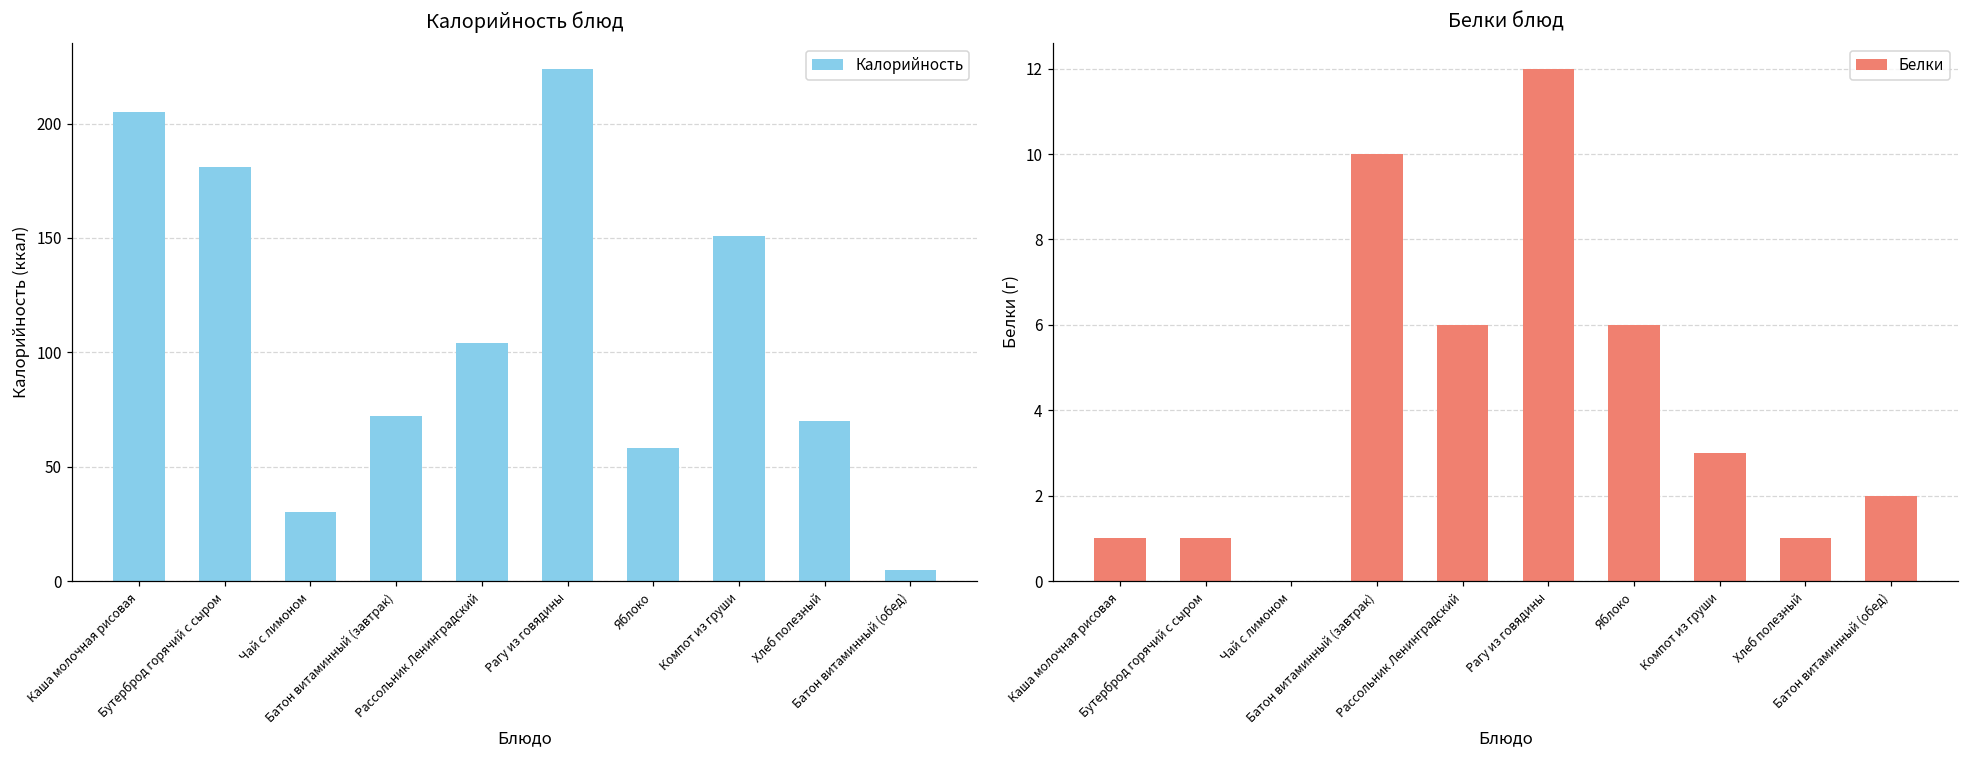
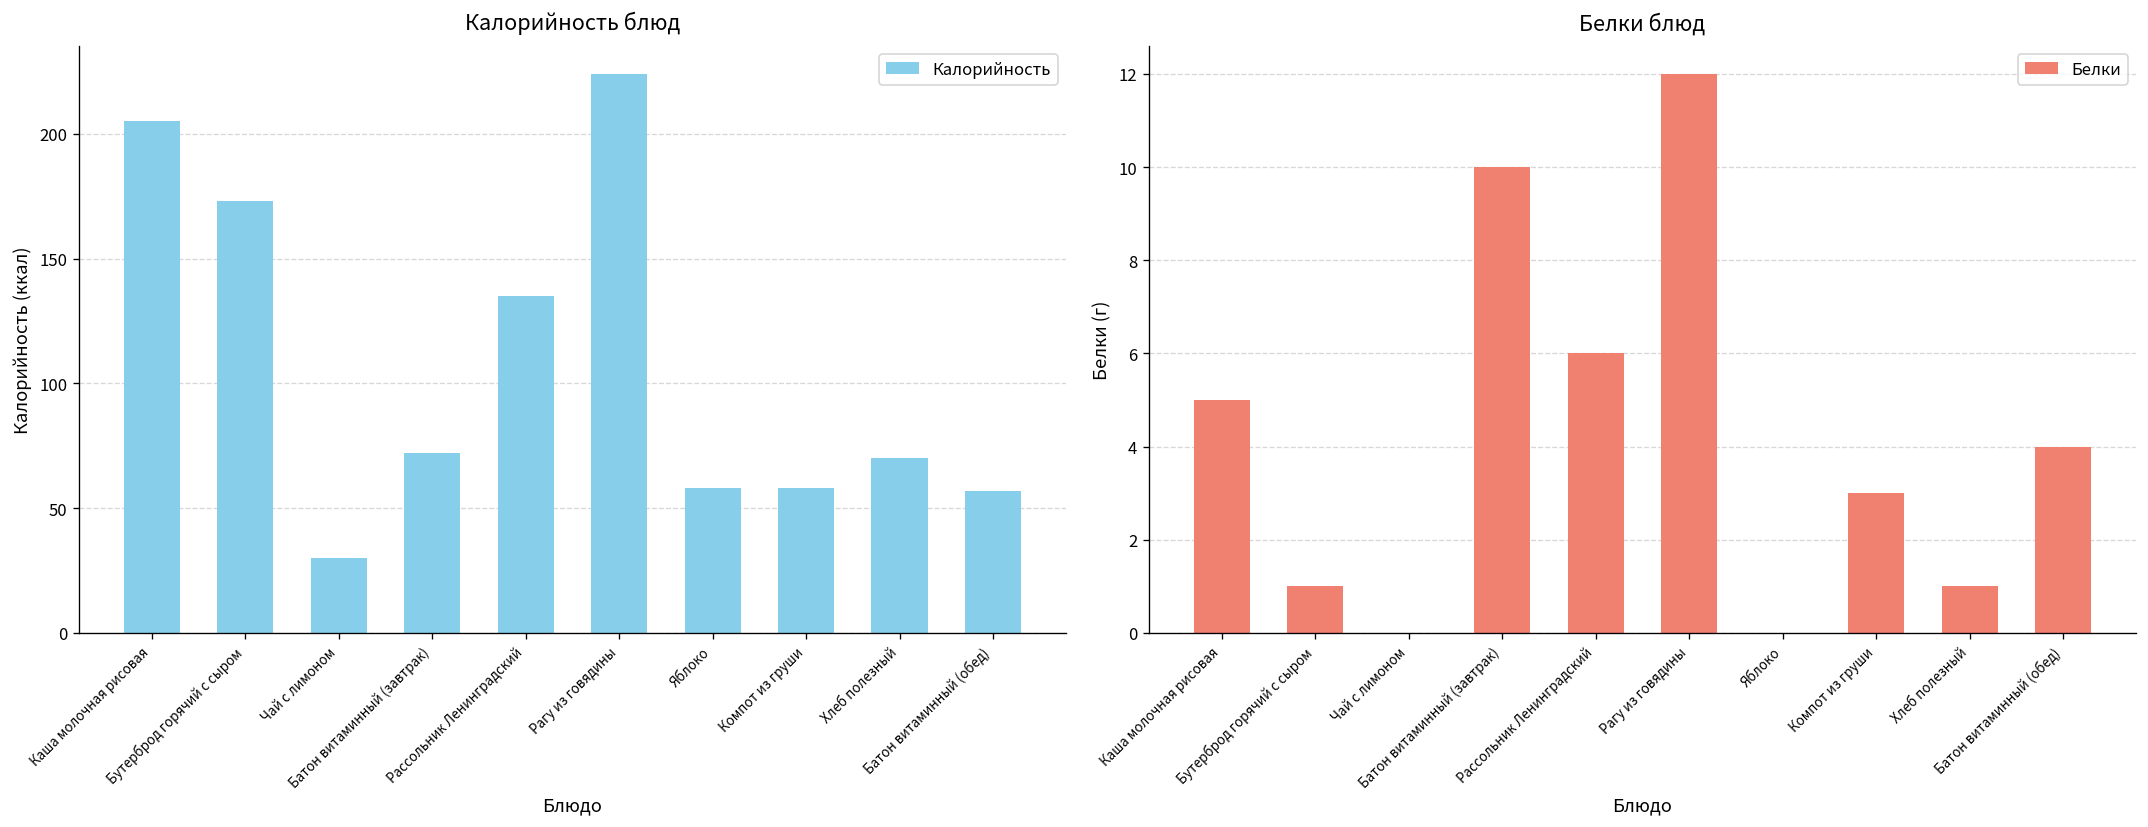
  {
    "Калорийность блюд": {
      "Каша молочная рисовая": 205,
-     "Бутерброд горячий с сыром": 181,
+     "Бутерброд горячий с сыром": 173,
      "Чай с лимоном": 30,
      "Батон витаминный (завтрак)": 72,
-     "Рассольник Ленинградский": 104,
+     "Рассольник Ленинградский": 135,
      "Рагу из говядины": 224,
      "Яблоко": 58,
-     "Компот из груши": 151,
+     "Компот из груши": 58,
      "Хлеб полезный": 70,
-     "Батон витаминный (обед)": 5
+     "Батон витаминный (обед)": 57
    },
    "Белки блюд": {
-     "Каша молочная рисовая": 1,
+     "Каша молочная рисовая": 5,
      "Бутерброд горячий с сыром": 1,
      "Чай с лимоном": 0,
      "Батон витаминный (завтрак)": 10,
      "Рассольник Ленинградский": 6,
      "Рагу из говядины": 12,
-     "Яблоко": 6,
+     "Яблоко": 0,
      "Компот из груши": 3,
      "Хлеб полезный": 1,
-     "Батон витаминный (обед)": 2
+     "Батон витаминный (обед)": 4
    }
  }
